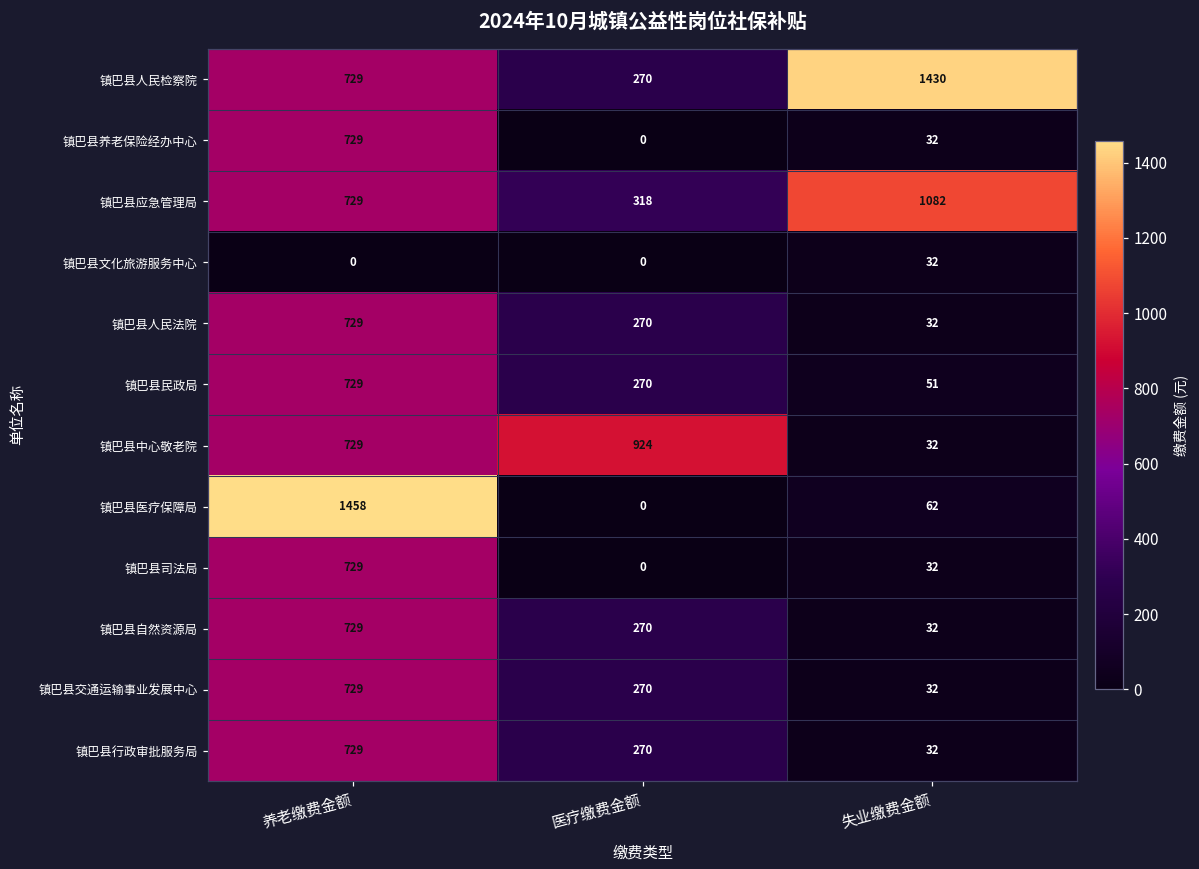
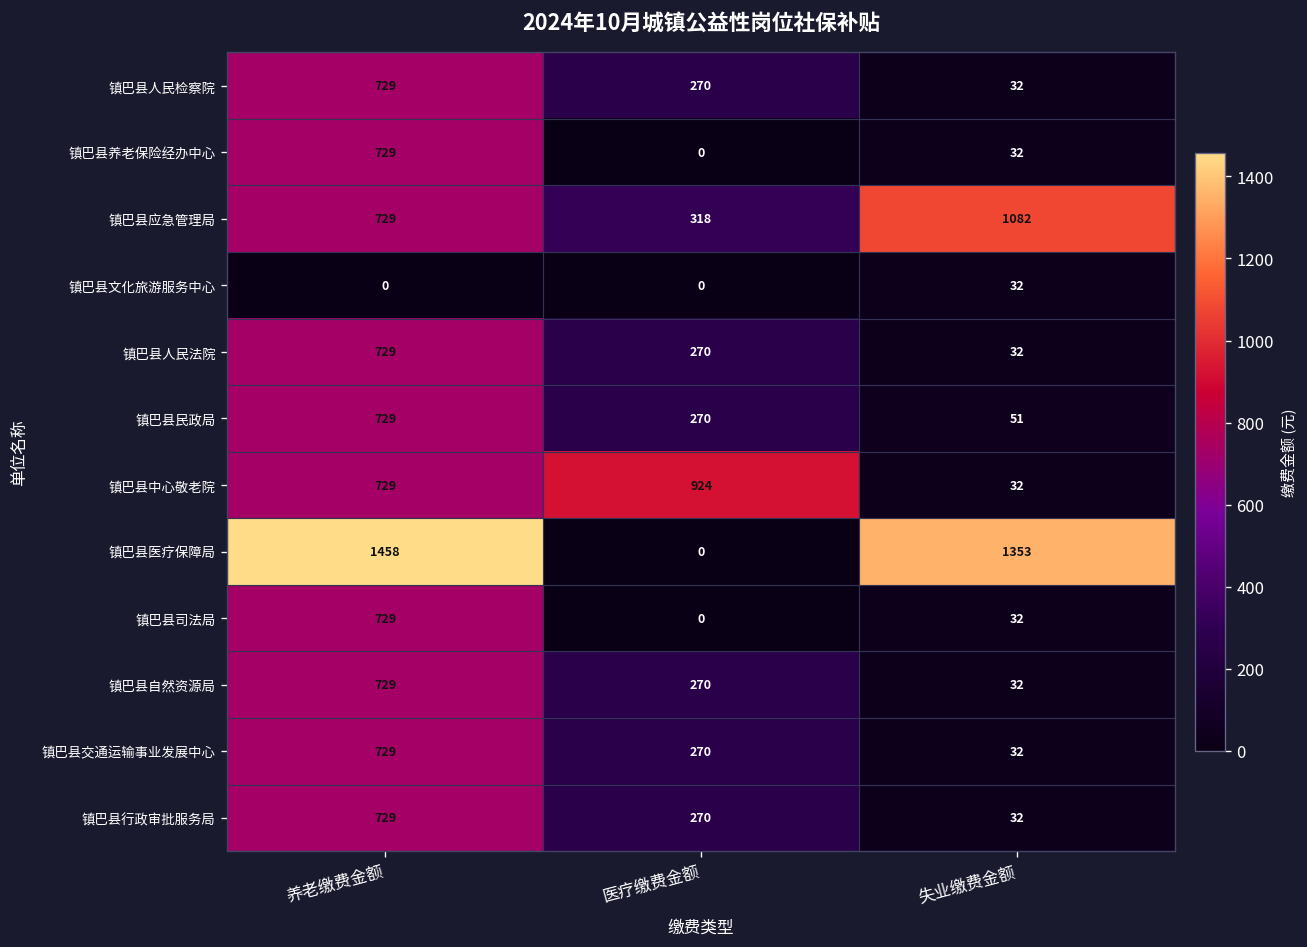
  {
    "镇巴县人民检察院": {
      "养老缴费金额": 729,
      "医疗缴费金额": 270,
-     "失业缴费金额": 1430
+     "失业缴费金额": 32
    },
    "镇巴县养老保险经办中心": {
      "养老缴费金额": 729,
      "医疗缴费金额": 0,
      "失业缴费金额": 32
    },
    "镇巴县应急管理局": {
      "养老缴费金额": 729,
      "医疗缴费金额": 318,
      "失业缴费金额": 1082
    },
    "镇巴县文化旅游服务中心": {
      "养老缴费金额": 0,
      "医疗缴费金额": 0,
      "失业缴费金额": 32
    },
    "镇巴县人民法院": {
      "养老缴费金额": 729,
      "医疗缴费金额": 270,
      "失业缴费金额": 32
    },
    "镇巴县民政局": {
      "养老缴费金额": 729,
      "医疗缴费金额": 270,
      "失业缴费金额": 51
    },
    "镇巴县中心敬老院": {
      "养老缴费金额": 729,
      "医疗缴费金额": 924,
      "失业缴费金额": 32
    },
    "镇巴县医疗保障局": {
      "养老缴费金额": 1458,
      "医疗缴费金额": 0,
-     "失业缴费金额": 62
+     "失业缴费金额": 1353
    },
    "镇巴县司法局": {
      "养老缴费金额": 729,
      "医疗缴费金额": 0,
      "失业缴费金额": 32
    },
    "镇巴县自然资源局": {
      "养老缴费金额": 729,
      "医疗缴费金额": 270,
      "失业缴费金额": 32
    },
    "镇巴县交通运输事业发展中心": {
      "养老缴费金额": 729,
      "医疗缴费金额": 270,
      "失业缴费金额": 32
    },
    "镇巴县行政审批服务局": {
      "养老缴费金额": 729,
      "医疗缴费金额": 270,
      "失业缴费金额": 32
    }
  }
